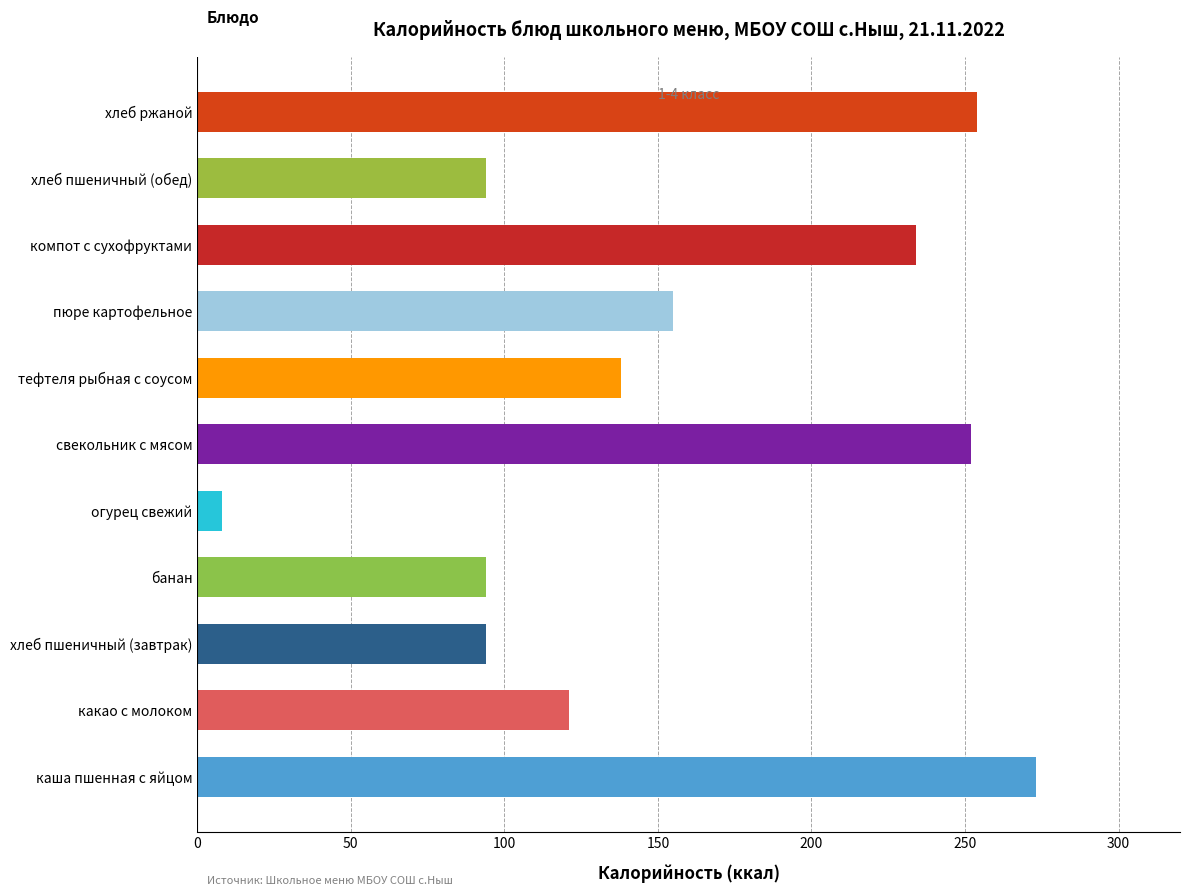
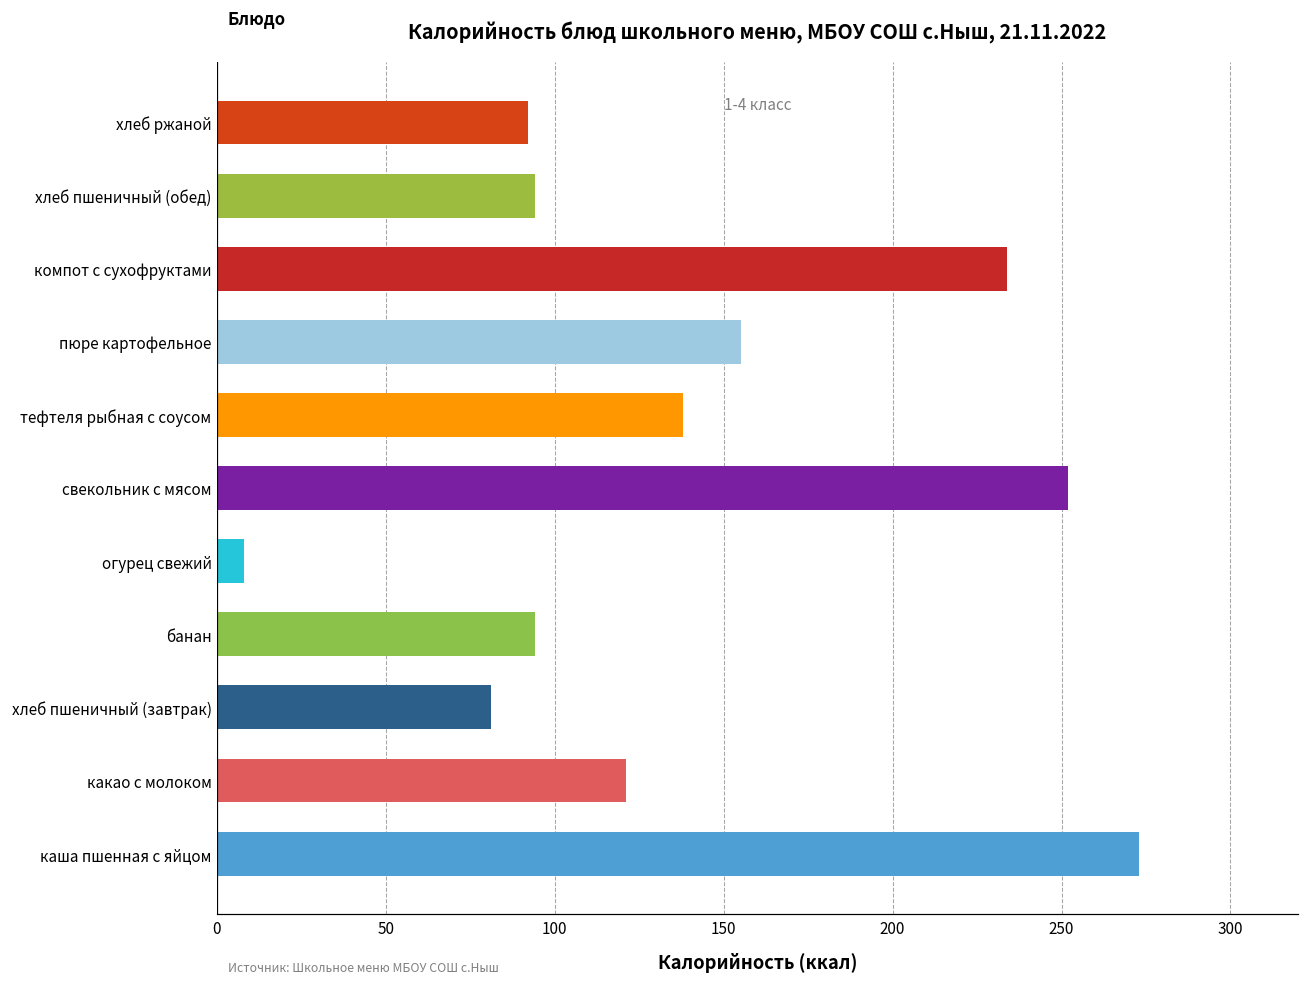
  {
-   "хлеб ржаной": 254,
+   "хлеб ржаной": 92,
    "хлеб пшеничный (обед)": 94,
    "компот с сухофруктами": 234,
    "пюре картофельное": 155,
    "тефтеля рыбная с соусом": 138,
    "свекольник с мясом": 252,
    "огурец свежий": 8,
    "банан": 94,
-   "хлеб пшеничный (завтрак)": 94,
+   "хлеб пшеничный (завтрак)": 81,
    "какао с молоком": 121,
    "каша пшенная с яйцом": 273
  }
